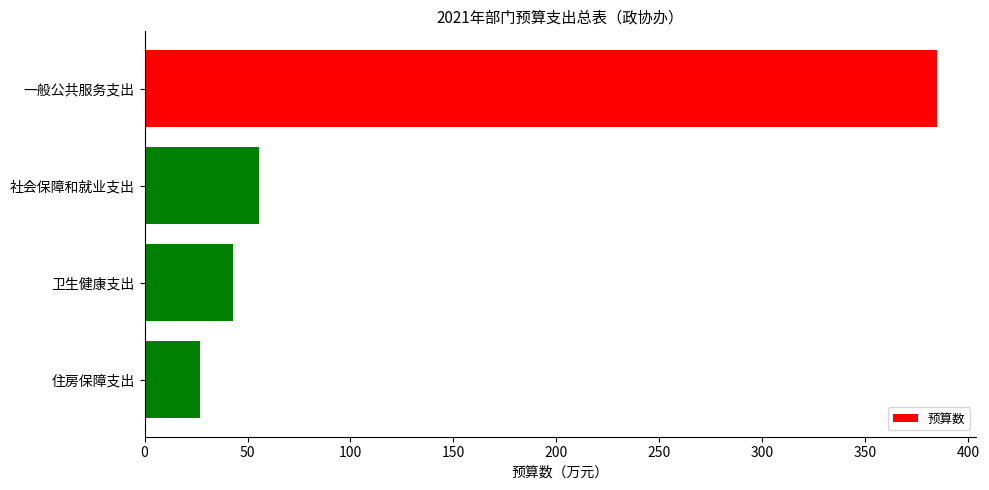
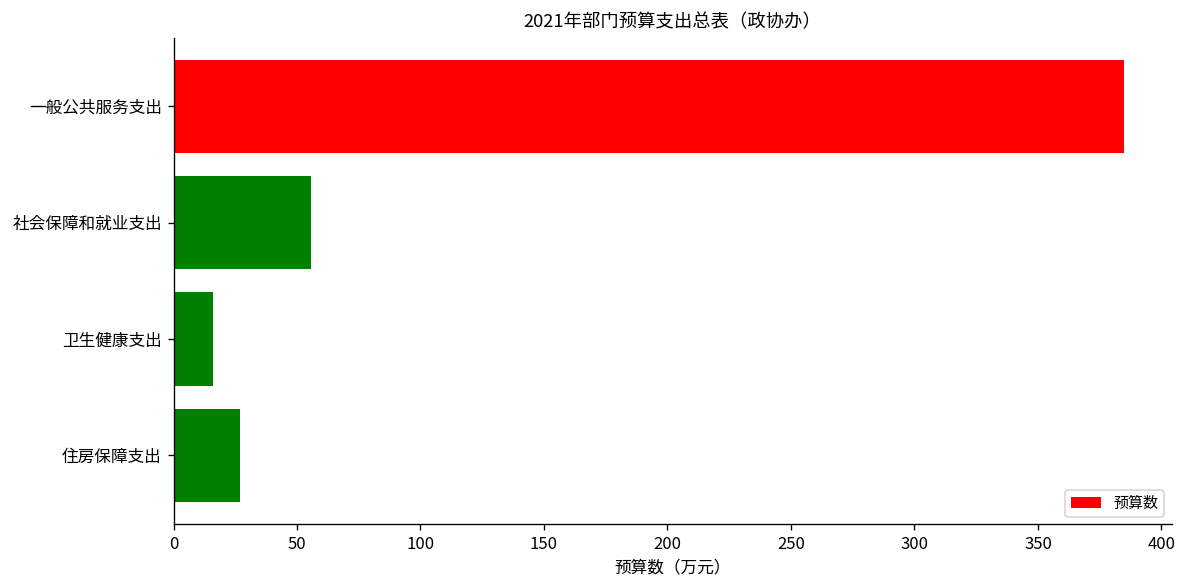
  {
    "一般公共服务支出": 385,
    "社会保障和就业支出": 56,
-   "卫生健康支出": 43,
+   "卫生健康支出": 16,
    "住房保障支出": 27
  }
